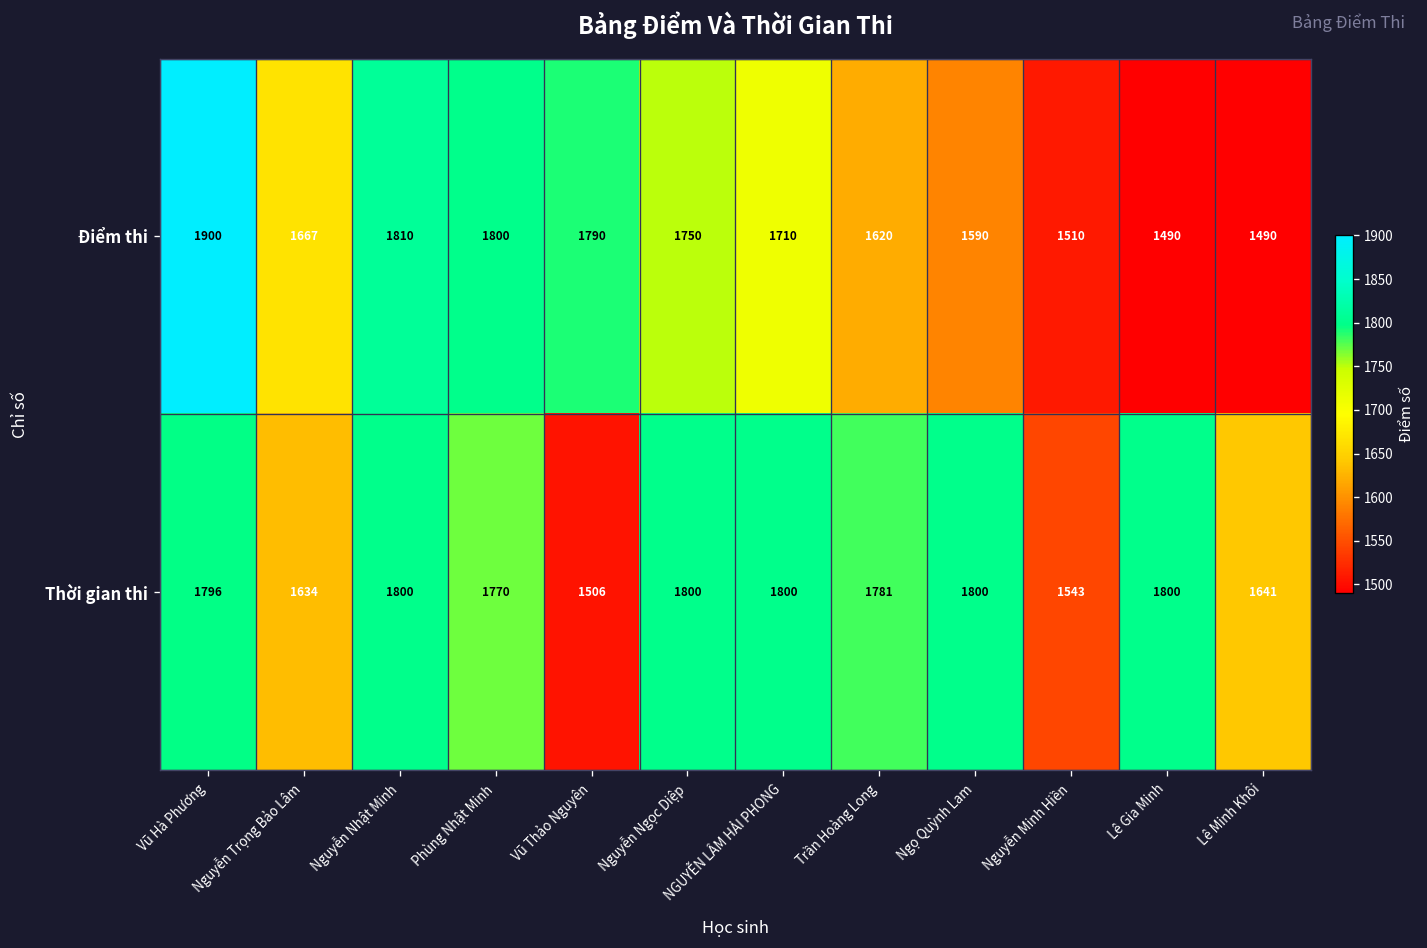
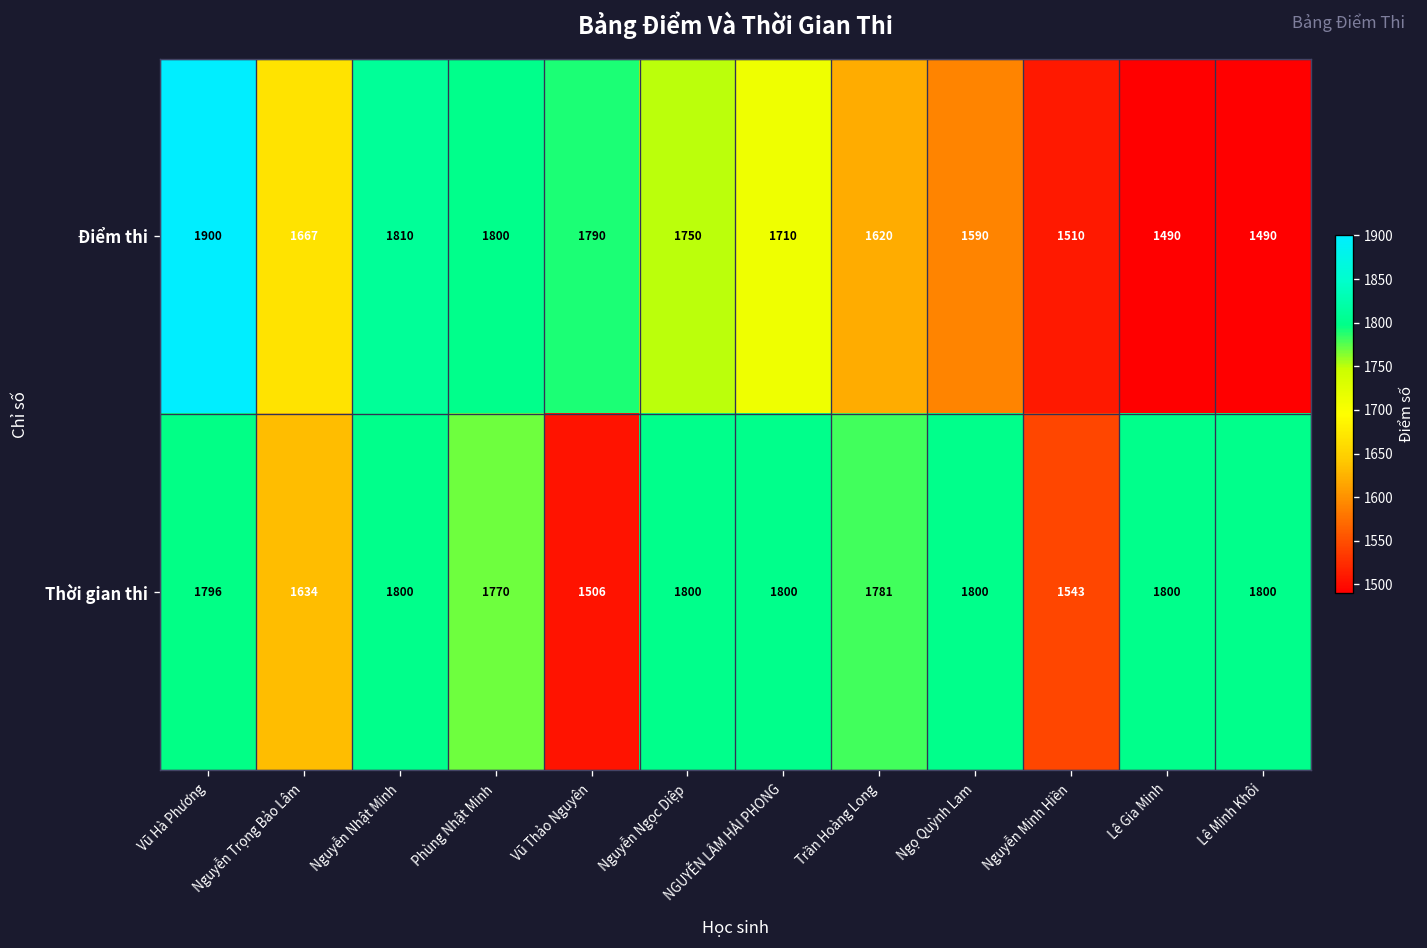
  {
    "Điểm thi": {
      "Vũ Hà Phương": 1900,
      "Nguyễn Trọng Bảo Lâm": 1667,
      "Nguyễn Nhật Minh": 1810,
      "Phùng Nhật Minh": 1800,
      "Vũ Thảo Nguyên": 1790,
      "Nguyễn Ngọc Diệp": 1750,
      "NGUYỄN LÂM HẢI PHONG": 1710,
      "Trần Hoàng Long": 1620,
      "Ngọ Quỳnh Lam": 1590,
      "Nguyễn Minh Hiền": 1510,
      "Lê Gia Minh": 1490,
      "Lê Minh Khôi": 1490
    },
    "Thời gian thi": {
      "Vũ Hà Phương": 1796,
      "Nguyễn Trọng Bảo Lâm": 1634,
      "Nguyễn Nhật Minh": 1800,
      "Phùng Nhật Minh": 1770,
      "Vũ Thảo Nguyên": 1506,
      "Nguyễn Ngọc Diệp": 1800,
      "NGUYỄN LÂM HẢI PHONG": 1800,
      "Trần Hoàng Long": 1781,
      "Ngọ Quỳnh Lam": 1800,
      "Nguyễn Minh Hiền": 1543,
      "Lê Gia Minh": 1800,
-     "Lê Minh Khôi": 1641
+     "Lê Minh Khôi": 1800
    }
  }
